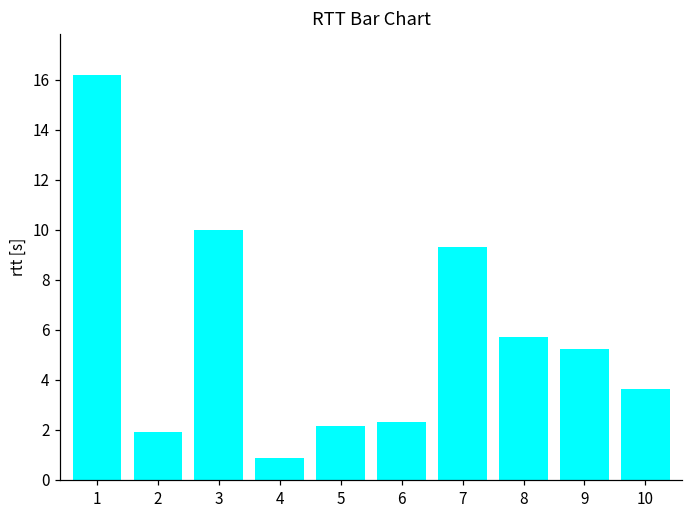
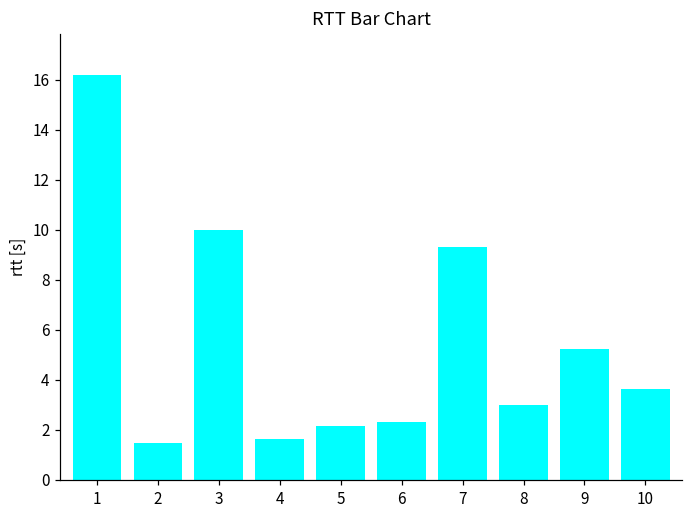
  {
    "1": 16.2,
-   "2": 1.9,
+   "2": 1.5,
    "3": 10.0,
-   "4": 0.9,
+   "4": 1.6,
    "5": 2.2,
    "6": 2.3,
    "7": 9.3,
-   "8": 5.7,
+   "8": 3.0,
    "9": 5.2,
    "10": 3.6
  }
